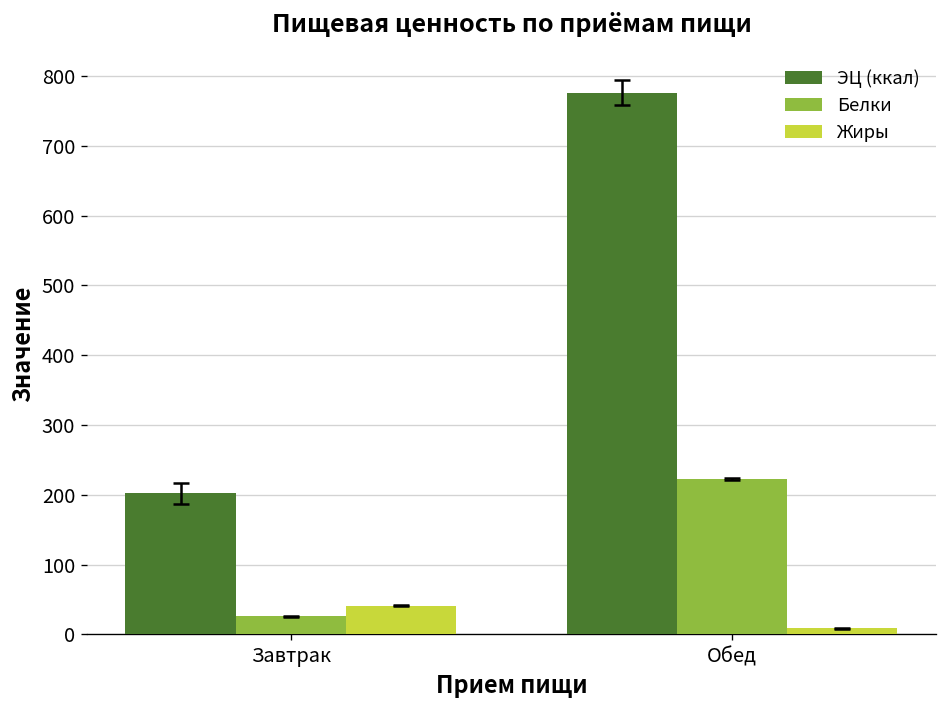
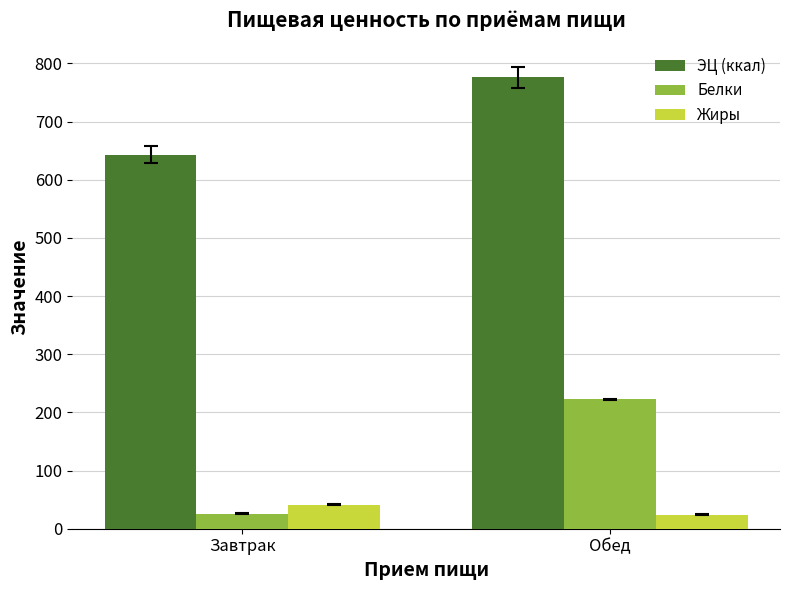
  {
    "ЭЦ (ккал)": {
-     "Завтрак": 200,
+     "Завтрак": 640,
      "Обед": 780
    },
    "Белки": {
      "Завтрак": 30,
      "Обед": 220
    },
    "Жиры": {
      "Завтрак": 40,
-     "Обед": 10
+     "Обед": 20
    }
  }
